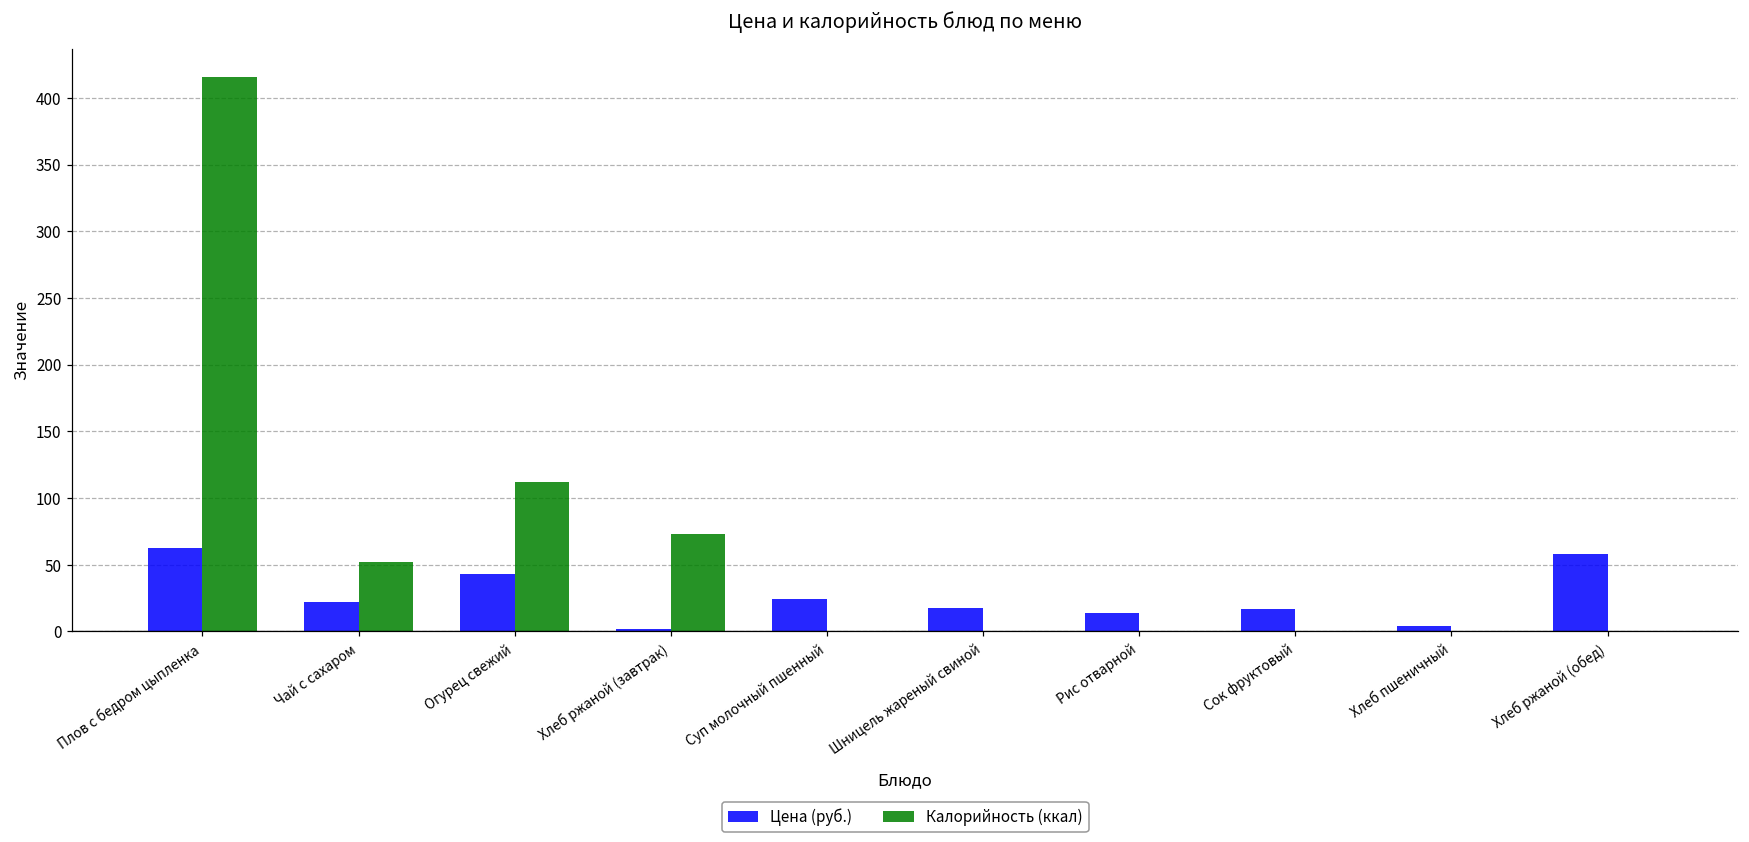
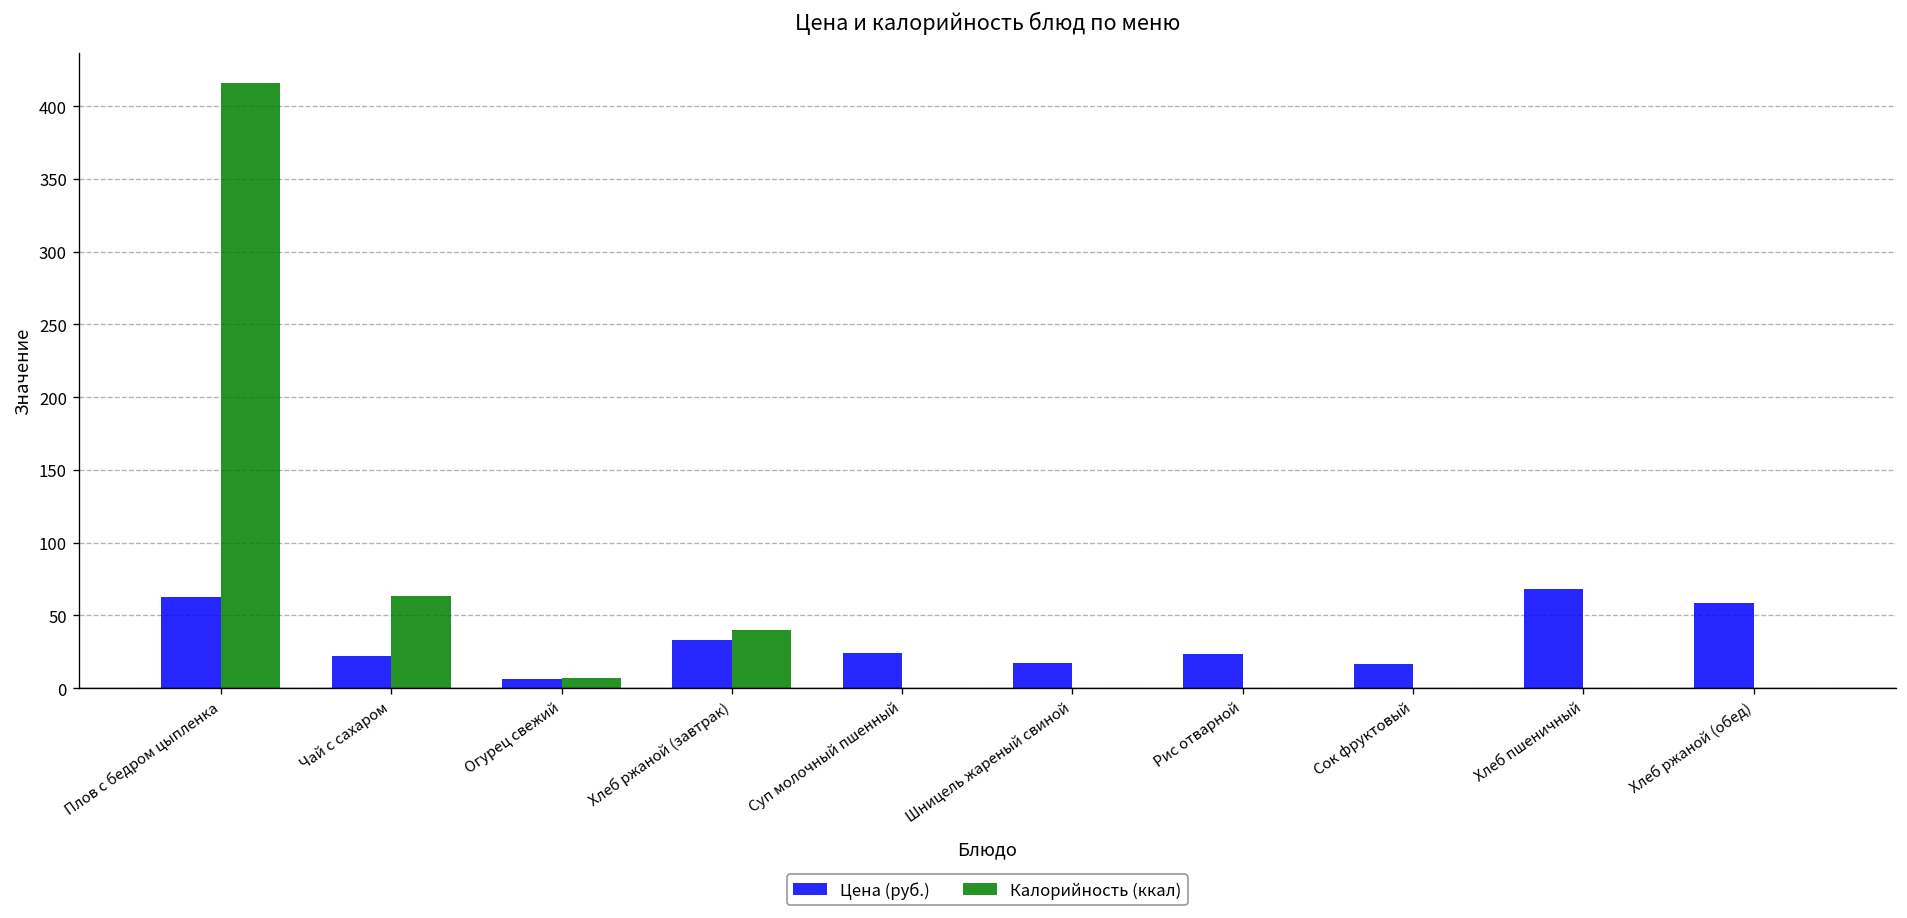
  {
    "Цена (руб.)": {
      "Плов с бедром цыпленка": 63,
      "Чай с сахаром": 22,
-     "Огурец свежий": 43,
-     "Хлеб ржаной (завтрак)": 2,
+     "Огурец свежий": 6,
+     "Хлеб ржаной (завтрак)": 33,
      "Суп молочный пшенный": 24,
      "Шницель жареный свиной": 18,
-     "Рис отварной": 14,
+     "Рис отварной": 23,
      "Сок фруктовый": 16,
-     "Хлеб пшеничный": 4,
+     "Хлеб пшеничный": 68,
      "Хлеб ржаной (обед)": 58
    },
    "Калорийность (ккал)": {
      "Плов с бедром цыпленка": 416,
-     "Чай с сахаром": 52,
-     "Огурец свежий": 112,
-     "Хлеб ржаной (завтрак)": 73,
+     "Чай с сахаром": 63,
+     "Огурец свежий": 7,
+     "Хлеб ржаной (завтрак)": 40,
      "Суп молочный пшенный": 0,
      "Шницель жареный свиной": 0,
      "Рис отварной": 0,
      "Сок фруктовый": 0,
      "Хлеб пшеничный": 0,
      "Хлеб ржаной (обед)": 0
    }
  }
